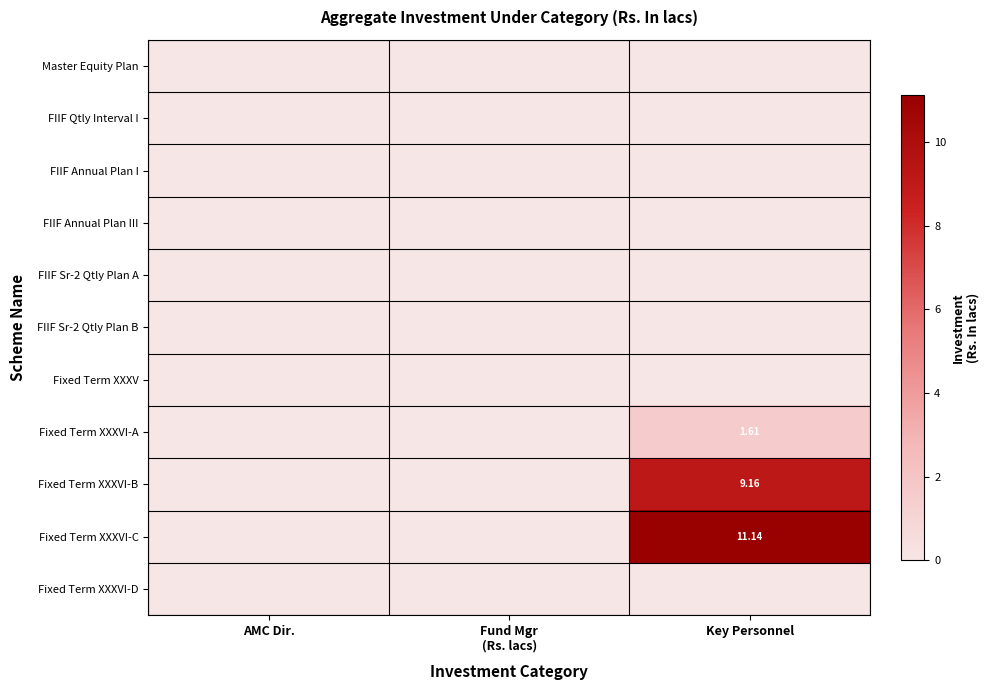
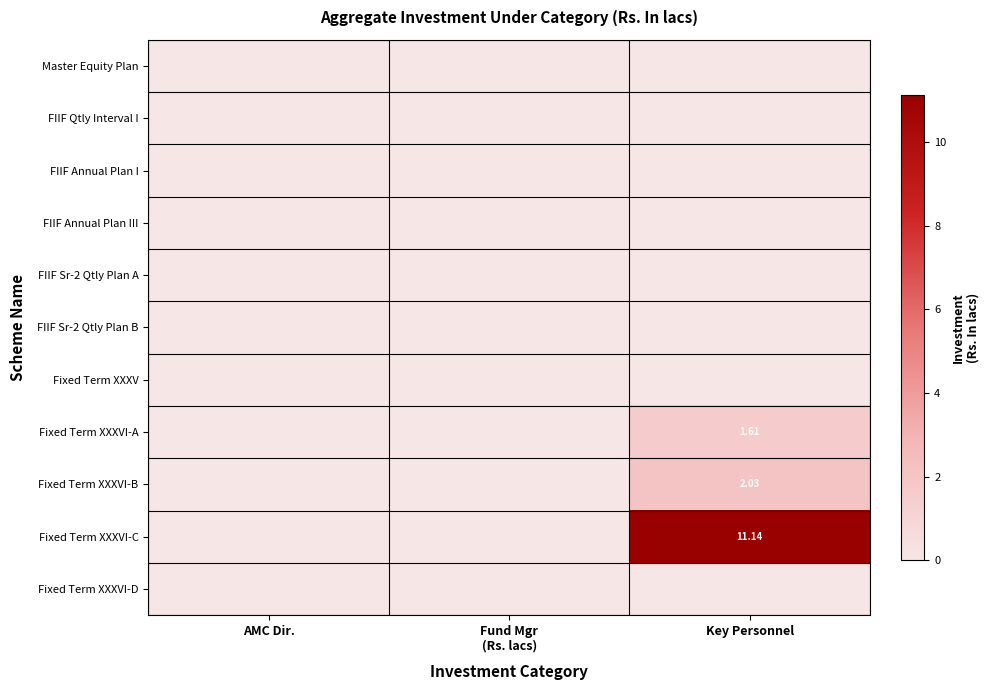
  {
    "Fixed Term XXXVI-A": {
      "Key Personnel": 1.61
    },
    "Fixed Term XXXVI-B": {
-     "Key Personnel": 9.16
+     "Key Personnel": 2.03
    },
    "Fixed Term XXXVI-C": {
      "Key Personnel": 11.14
    }
  }
